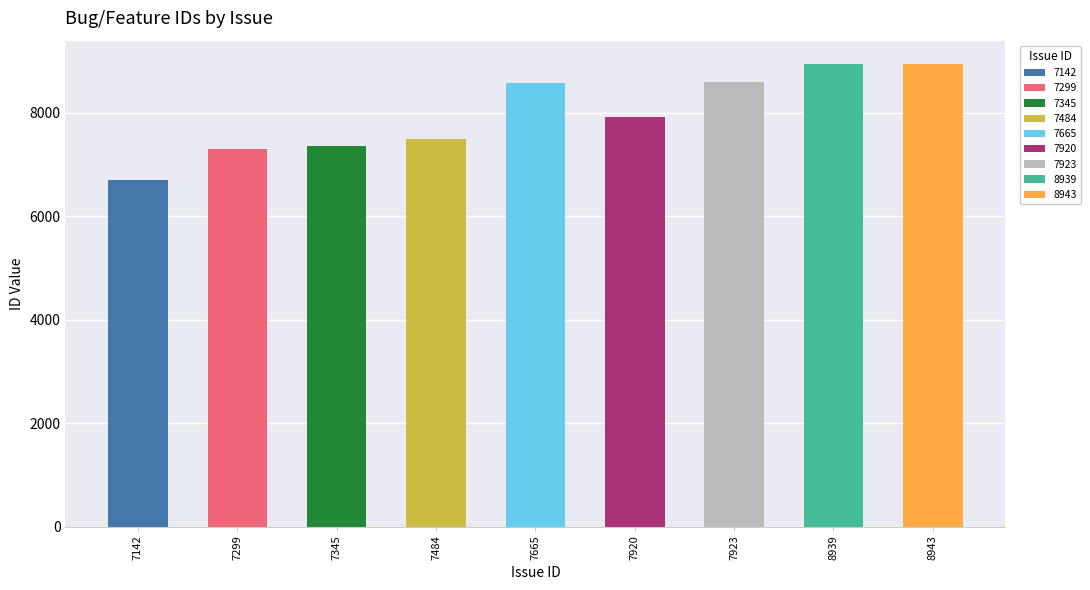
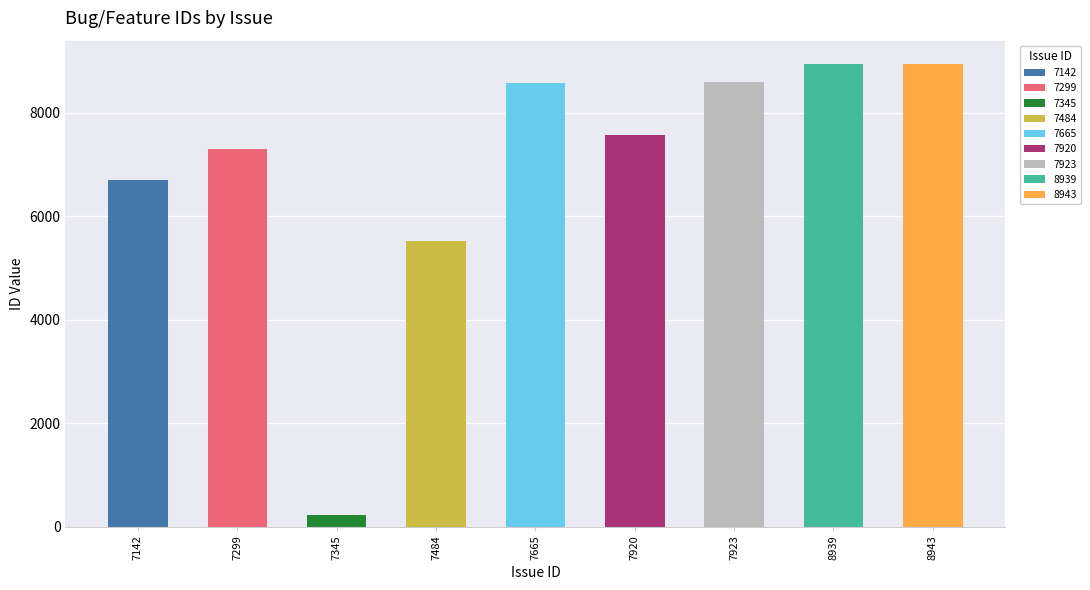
  {
    "7142": 6700,
    "7299": 7300,
-   "7345": 7300,
-   "7484": 7500,
+   "7345": 200,
+   "7484": 5500,
    "7665": 8600,
-   "7920": 7900,
+   "7920": 7600,
    "7923": 8600,
    "8939": 8900,
    "8943": 8900
  }
